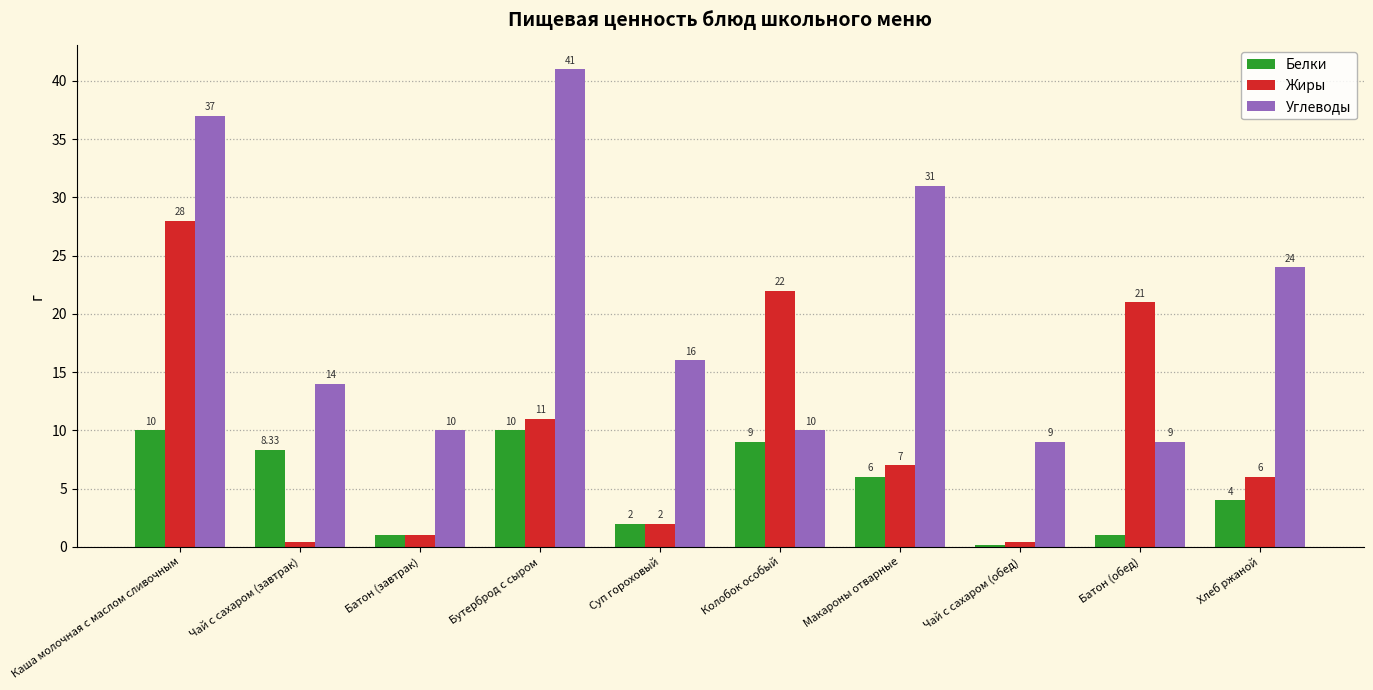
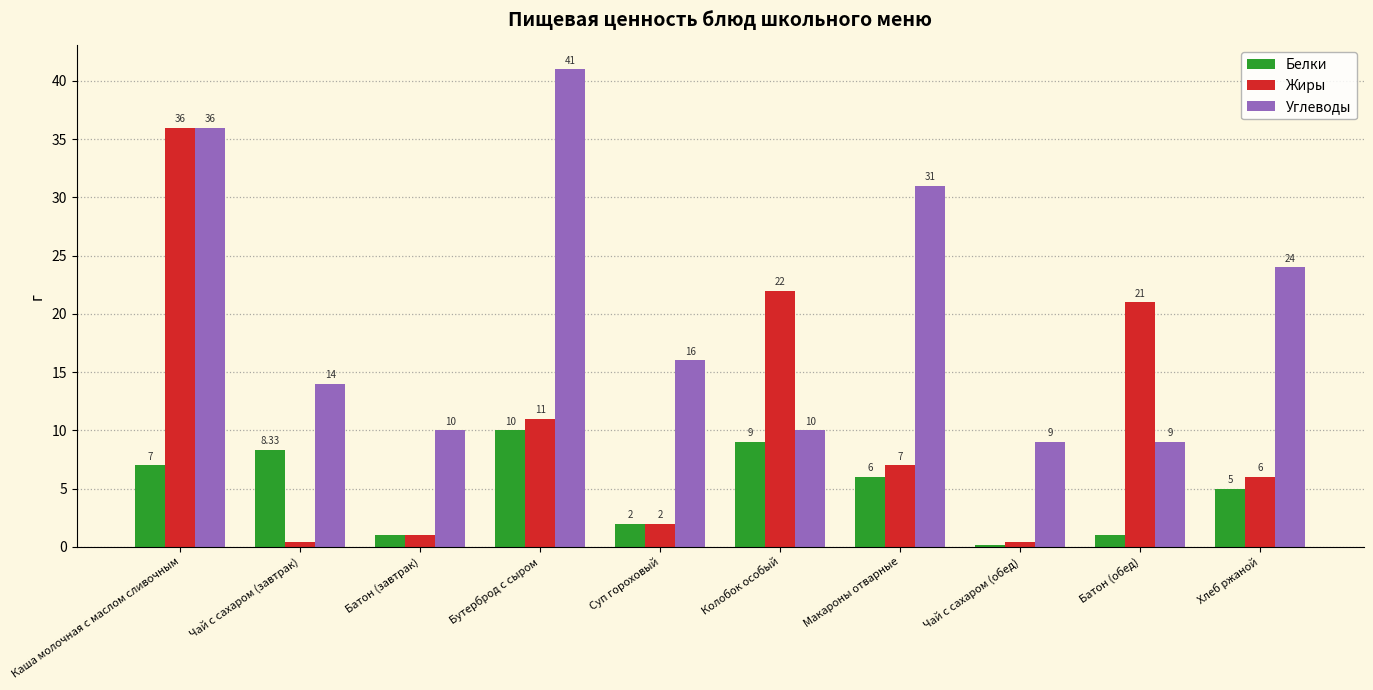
  {
    "Белки": {
-     "Каша молочная с маслом сливочным": 10,
+     "Каша молочная с маслом сливочным": 7,
      "Чай с сахаром (завтрак)": 8.33,
      "Бутерброд с сыром": 10,
      "Суп гороховый": 2,
      "Колобок особый": 9,
      "Макароны отварные": 6,
-     "Хлеб ржаной": 4
+     "Хлеб ржаной": 5
    },
    "Жиры": {
-     "Каша молочная с маслом сливочным": 28,
+     "Каша молочная с маслом сливочным": 36,
      "Бутерброд с сыром": 11,
      "Суп гороховый": 2,
      "Колобок особый": 22,
      "Макароны отварные": 7,
      "Батон (обед)": 21,
      "Хлеб ржаной": 6
    },
    "Углеводы": {
-     "Каша молочная с маслом сливочным": 37,
+     "Каша молочная с маслом сливочным": 36,
      "Чай с сахаром (завтрак)": 14,
      "Батон (завтрак)": 10,
      "Бутерброд с сыром": 41,
      "Суп гороховый": 16,
      "Колобок особый": 10,
      "Макароны отварные": 31,
      "Чай с сахаром (обед)": 9,
      "Батон (обед)": 9,
      "Хлеб ржаной": 24
    }
  }
